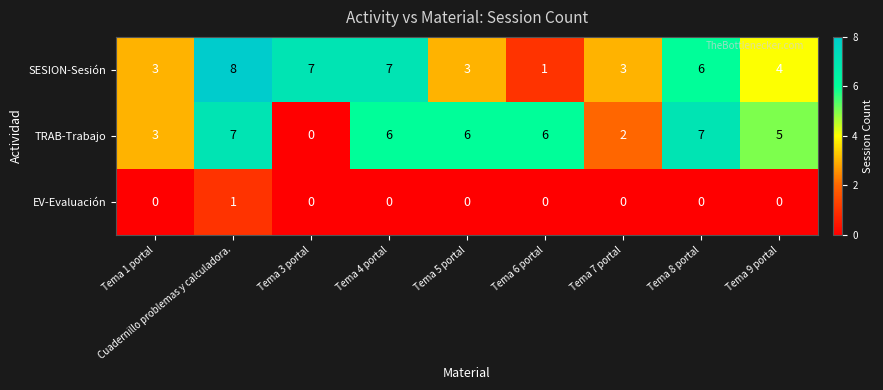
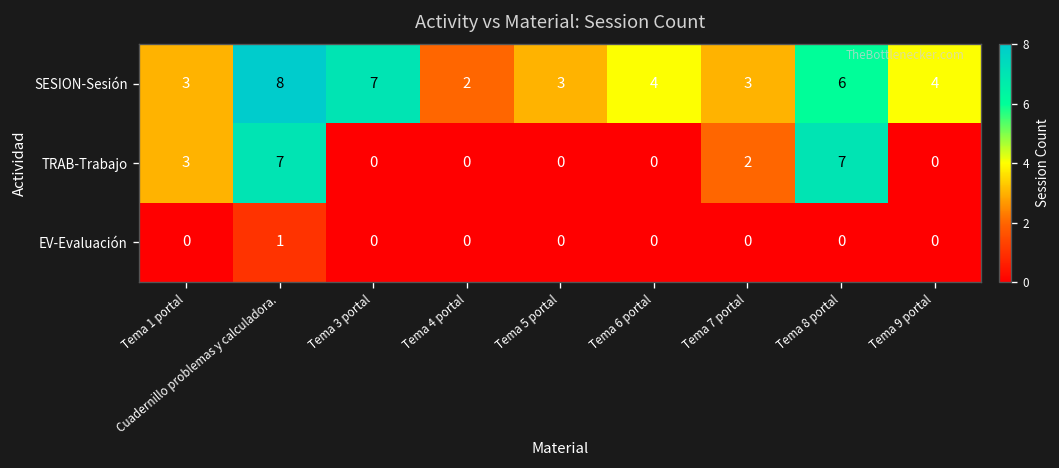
  {
    "SESION-Sesión": {
      "Tema 1 portal": 3,
      "Cuadernillo problemas y calculadora.": 8,
      "Tema 3 portal": 7,
-     "Tema 4 portal": 7,
+     "Tema 4 portal": 2,
      "Tema 5 portal": 3,
-     "Tema 6 portal": 1,
+     "Tema 6 portal": 4,
      "Tema 7 portal": 3,
      "Tema 8 portal": 6
    },
    "TRAB-Trabajo": {
      "Tema 1 portal": 3,
      "Cuadernillo problemas y calculadora.": 7,
      "Tema 3 portal": 0,
-     "Tema 4 portal": 6,
-     "Tema 5 portal": 6,
-     "Tema 6 portal": 6,
+     "Tema 4 portal": 0,
+     "Tema 5 portal": 0,
+     "Tema 6 portal": 0,
      "Tema 7 portal": 2,
      "Tema 8 portal": 7,
-     "Tema 9 portal": 5
+     "Tema 9 portal": 0
    },
    "EV-Evaluación": {
      "Tema 1 portal": 0,
      "Cuadernillo problemas y calculadora.": 1,
      "Tema 3 portal": 0,
      "Tema 4 portal": 0,
      "Tema 5 portal": 0,
      "Tema 6 portal": 0,
      "Tema 7 portal": 0,
      "Tema 8 portal": 0,
      "Tema 9 portal": 0
    }
  }
